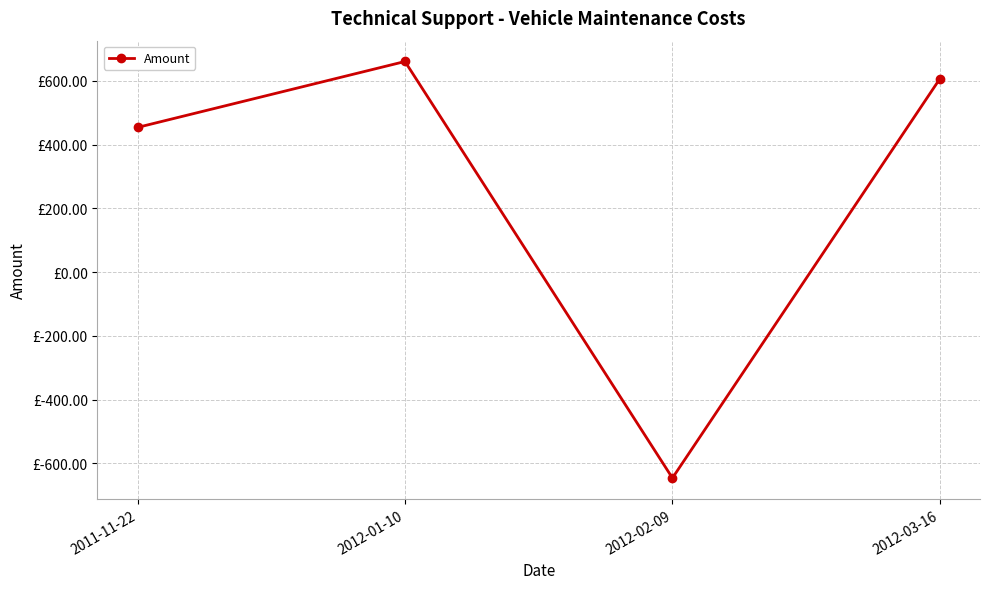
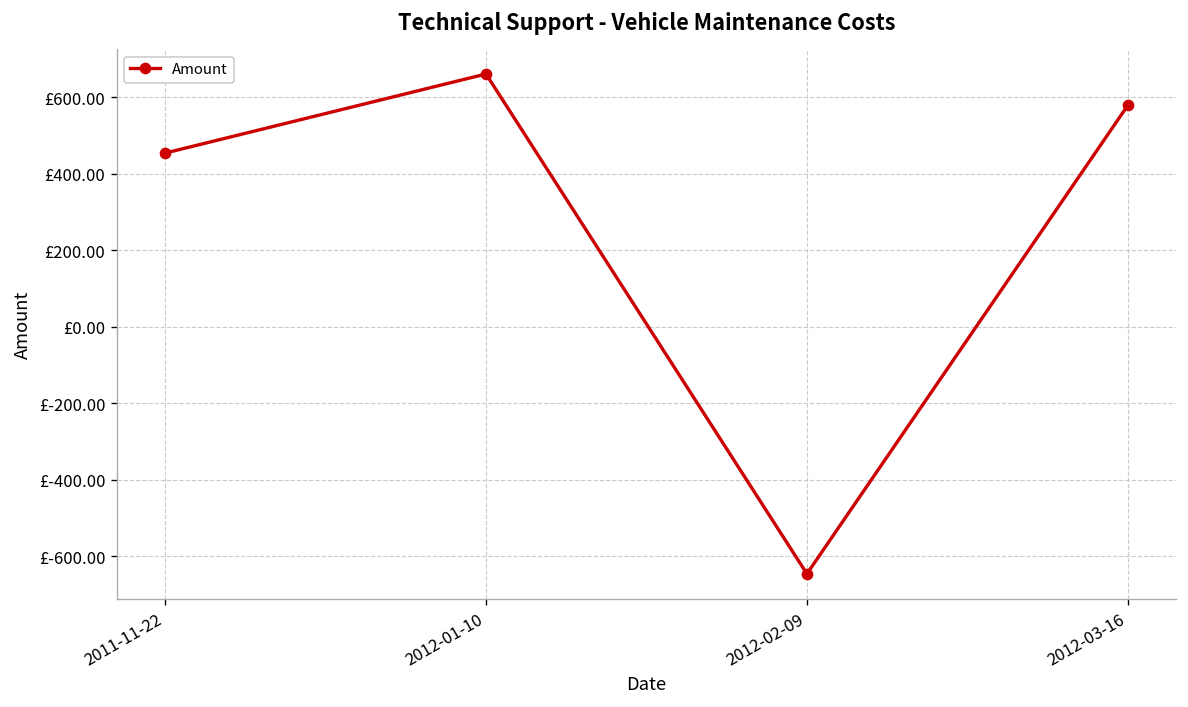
  {
    "2011-11-22": "£450",
    "2012-01-10": "£660",
    "2012-02-09": "£-650",
-   "2012-03-16": "£610"
+   "2012-03-16": "£580"
  }
